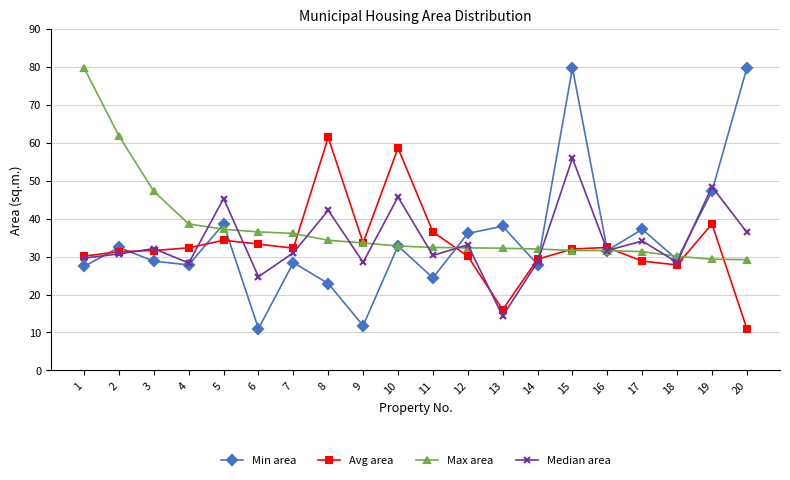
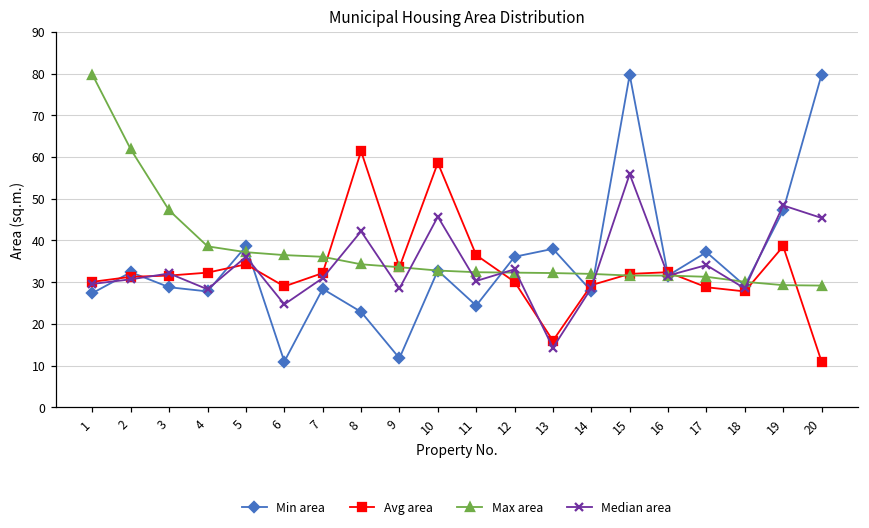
  {
    "Min area": {
      "1": 27,
      "2": 32,
      "3": 29,
      "5": 39,
      "6": 11,
      "7": 28,
      "8": 23,
      "9": 12,
      "11": 24,
      "12": 36,
      "13": 38,
      "14": 28,
      "15": 80,
      "17": 37,
      "18": 29,
      "19": 47,
      "20": 80
    },
    "Avg area": {
      "4": 32,
      "5": 34,
-     "6": 33,
+     "6": 29,
      "7": 32,
      "8": 61,
      "10": 59,
      "11": 37,
      "12": 30,
      "13": 16,
      "14": 29,
      "16": 32,
      "17": 29,
      "18": 28,
      "19": 39,
      "20": 11
    },
    "Max area": {
      "1": 80,
      "2": 62,
      "3": 47,
      "4": 39,
      "5": 37,
      "6": 37,
      "7": 36,
      "8": 34,
      "11": 32,
      "12": 32,
      "13": 32,
      "14": 32,
      "17": 31,
      "18": 30,
      "19": 29,
      "20": 29
    },
    "Median area": {
-     "5": 45,
+     "5": 36,
      "6": 25,
      "7": 31,
      "8": 42,
      "9": 29,
      "10": 46,
      "11": 30,
      "12": 33,
      "13": 14,
      "14": 29,
      "15": 56,
      "17": 34,
      "18": 29,
      "19": 48,
-     "20": 36
+     "20": 45
    }
  }
